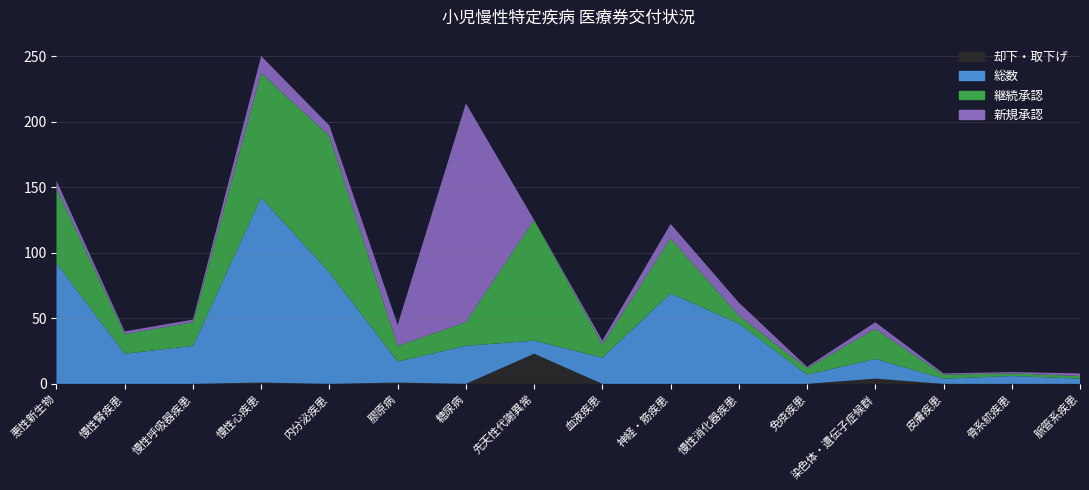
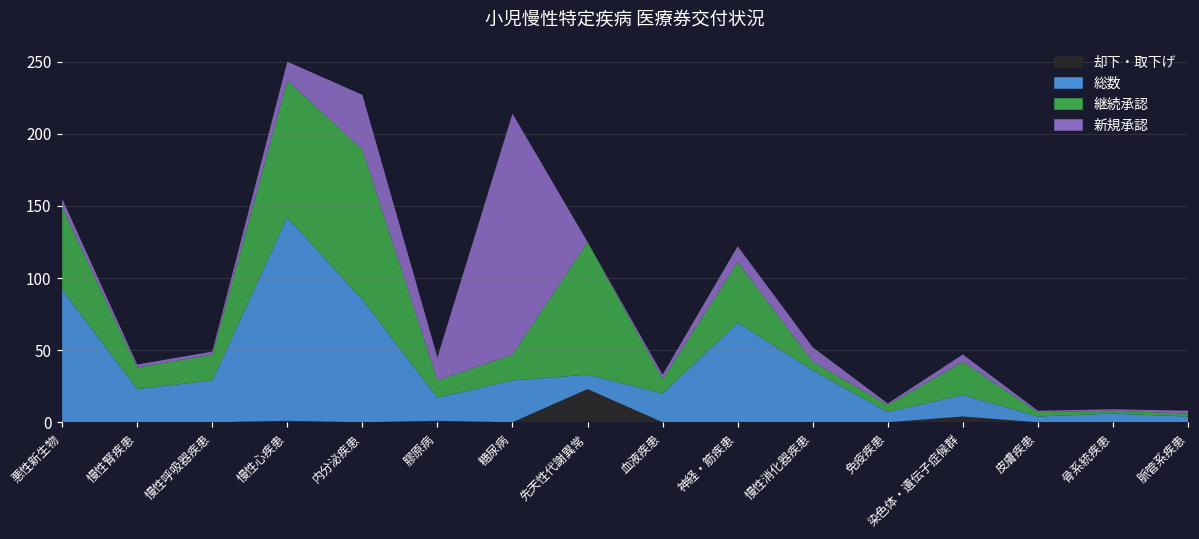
  {
    "却下・取下げ": {
      "悪性新生物": 0,
      "慢性腎疾患": 0,
      "慢性呼吸器疾患": 0,
      "内分泌疾患": 0,
      "糖尿病": 0,
      "先天性代謝異常": 23,
      "血液疾患": 0,
      "神経・筋疾患": 0,
      "慢性消化器疾患": 0,
      "免疫疾患": 0,
      "染色体・遺伝子症候群": 4,
      "皮膚疾患": 0,
      "骨系統疾患": 0,
      "脈管系疾患": 0
    },
    "総数": {
      "悪性新生物": 92,
      "慢性腎疾患": 23,
      "慢性呼吸器疾患": 29,
      "慢性心疾患": 141,
      "内分泌疾患": 85,
      "膠原病": 16,
      "糖尿病": 29,
      "先天性代謝異常": 10,
      "血液疾患": 20,
      "神経・筋疾患": 69,
-     "慢性消化器疾患": 46,
+     "慢性消化器疾患": 36,
      "免疫疾患": 7,
      "染色体・遺伝子症候群": 15,
      "皮膚疾患": 4,
      "骨系統疾患": 6,
      "脈管系疾患": 4
    },
    "継続承認": {
      "悪性新生物": 57,
      "慢性腎疾患": 15,
      "慢性呼吸器疾患": 18,
      "慢性心疾患": 95,
      "内分泌疾患": 104,
      "膠原病": 12,
      "糖尿病": 18,
      "血液疾患": 10,
      "神経・筋疾患": 42,
      "慢性消化器疾患": 6,
      "染色体・遺伝子症候群": 23,
      "脈管系疾患": 2
    },
    "新規承認": {
      "悪性新生物": 6,
      "慢性腎疾患": 2,
      "慢性呼吸器疾患": 2,
      "慢性心疾患": 13,
-     "内分泌疾患": 8,
+     "内分泌疾患": 38,
      "膠原病": 16,
      "糖尿病": 167,
      "血液疾患": 3,
      "神経・筋疾患": 11,
      "慢性消化器疾患": 10,
      "染色体・遺伝子症候群": 5,
      "脈管系疾患": 2
    }
  }
